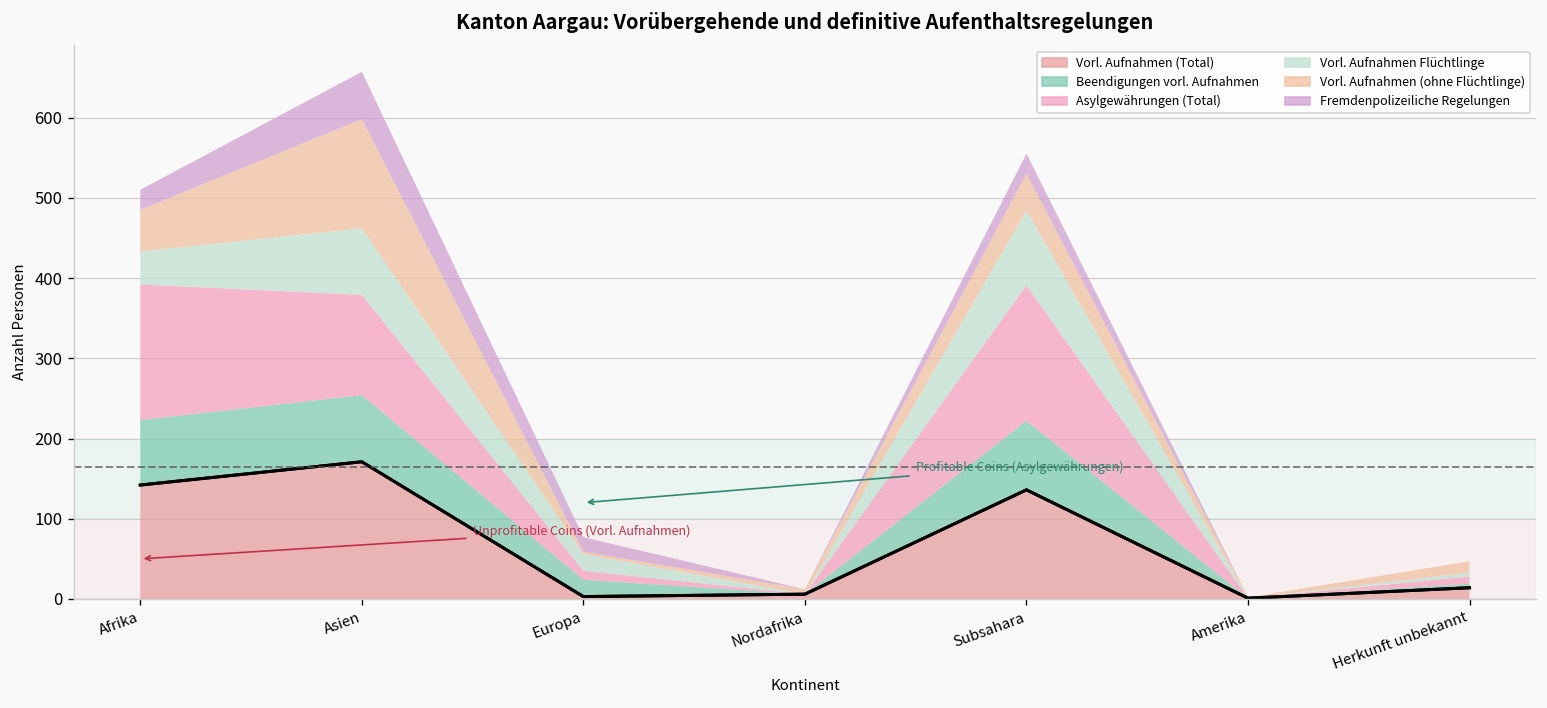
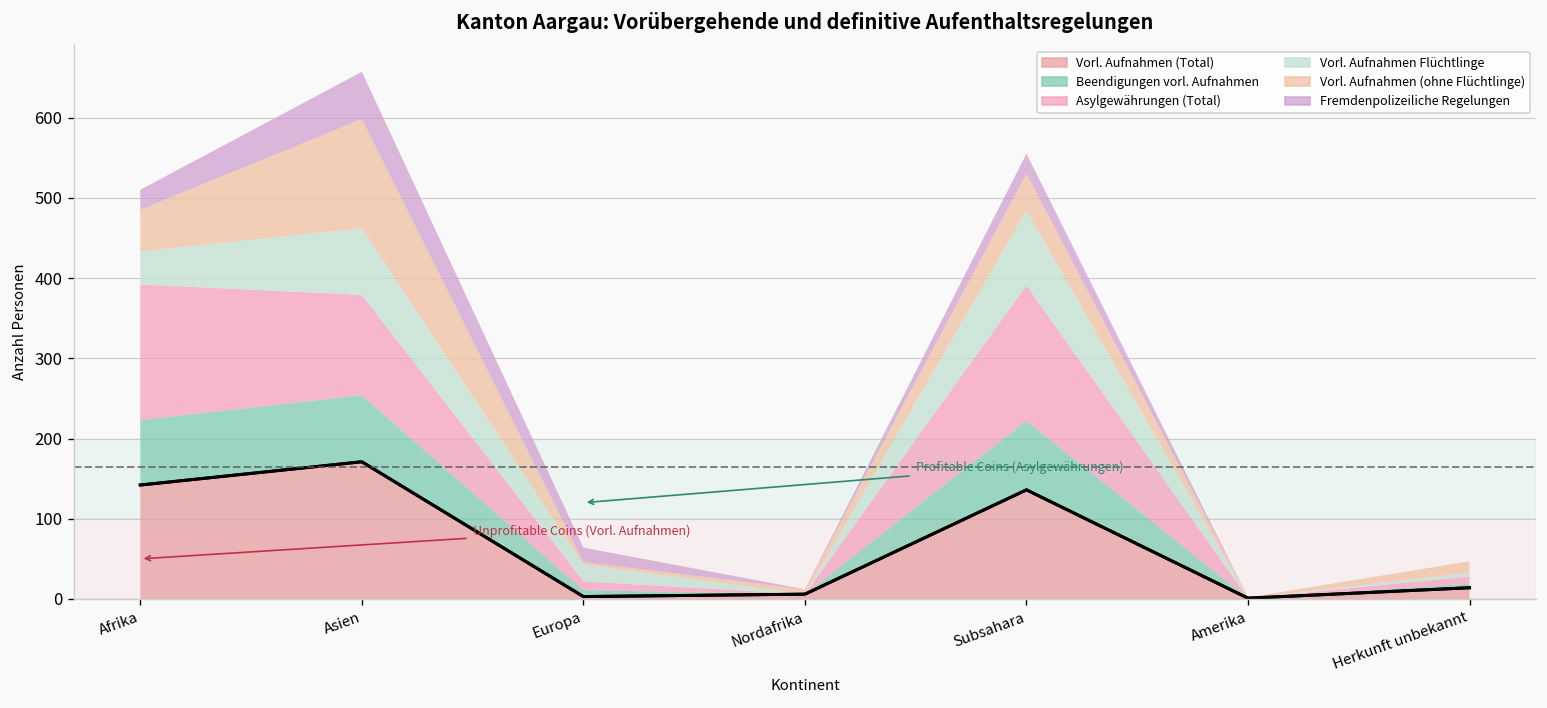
  {
    "Beendigungen vorl. Aufnahmen": {
      "Afrika": 80,
      "Asien": 80,
-     "Europa": 20,
+     "Europa": 10,
      "Subsahara": 90,
      "Herkunft unbekannt": 10
    },
    "Vorl. Aufnahmen Flüchtlinge": {
      "Afrika": 40,
      "Asien": 80,
      "Subsahara": 90,
      "Herkunft unbekannt": 10
    }
  }
